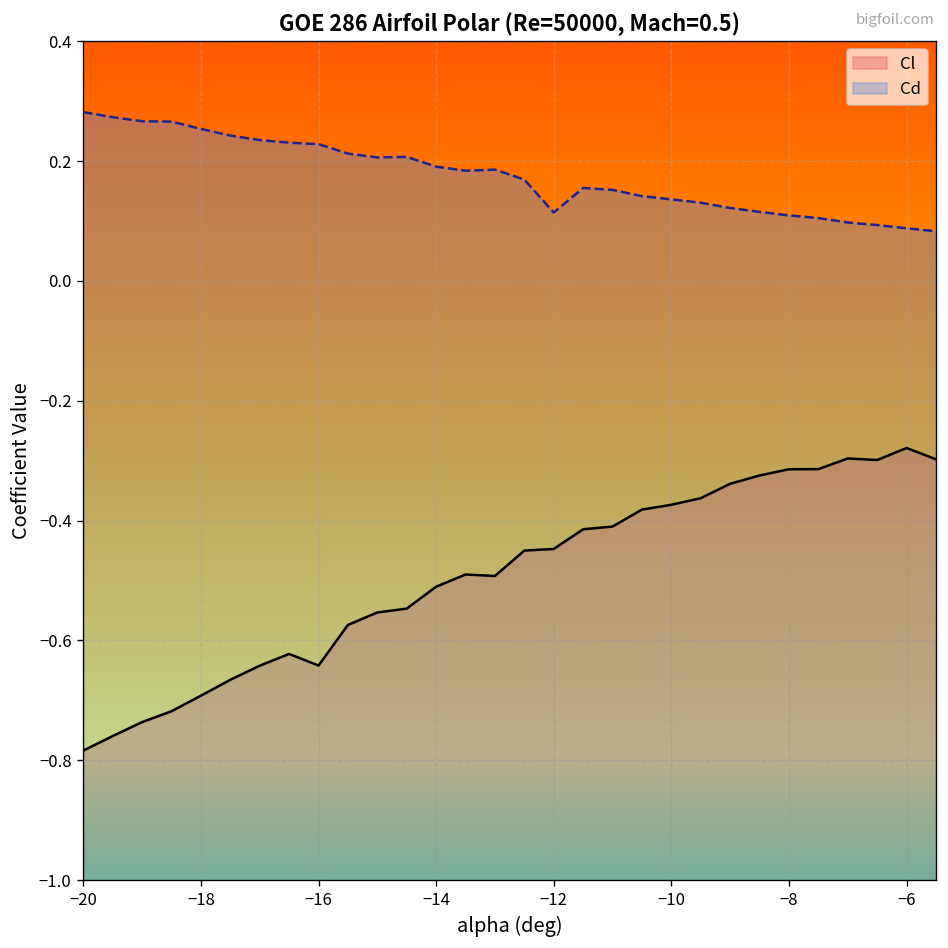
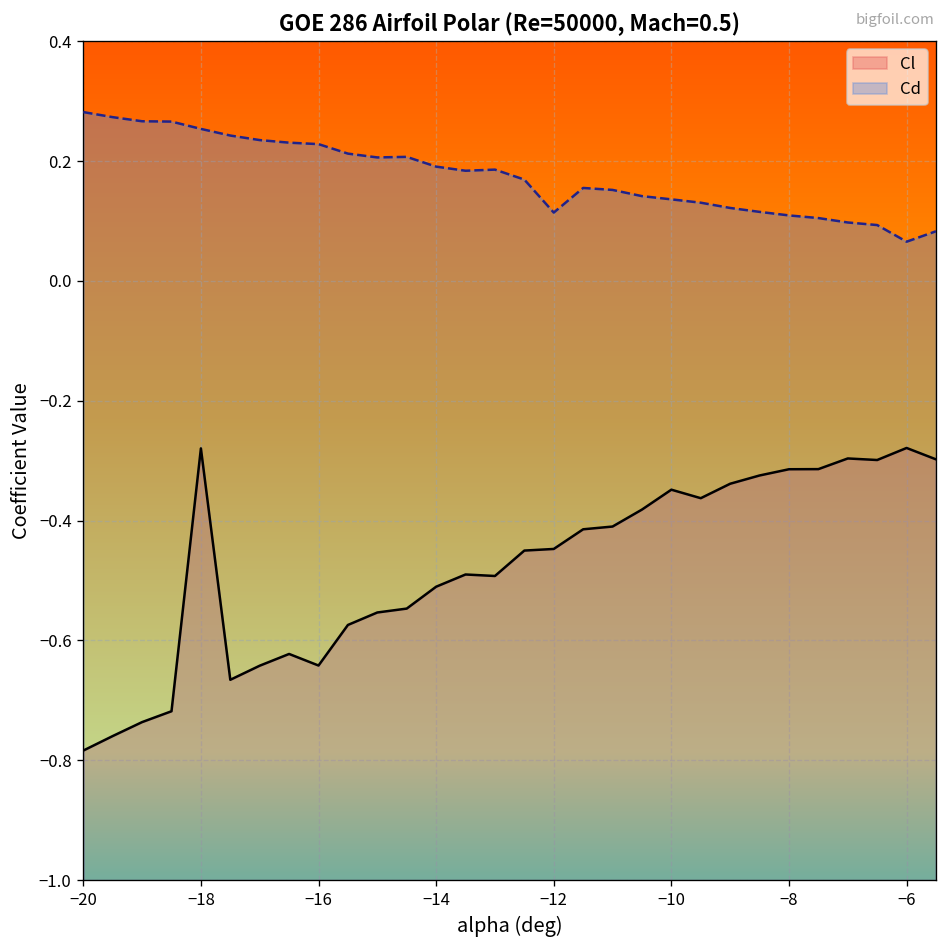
  {
    "Cl": {
      "−20": -0.78,
-     "−18": -0.69,
+     "−18": -0.28,
      "−16": -0.64,
      "−14": -0.51,
      "−12": -0.45,
-     "−10": -0.37,
+     "−10": -0.35,
      "−8": -0.31,
      "−6": -0.28
    },
    "Cd": {
      "−20": 0.28,
      "−18": 0.25,
      "−16": 0.23,
      "−14": 0.19,
      "−12": 0.11,
      "−10": 0.14,
      "−8": 0.11,
-     "−6": 0.09
+     "−6": 0.07
    }
  }
